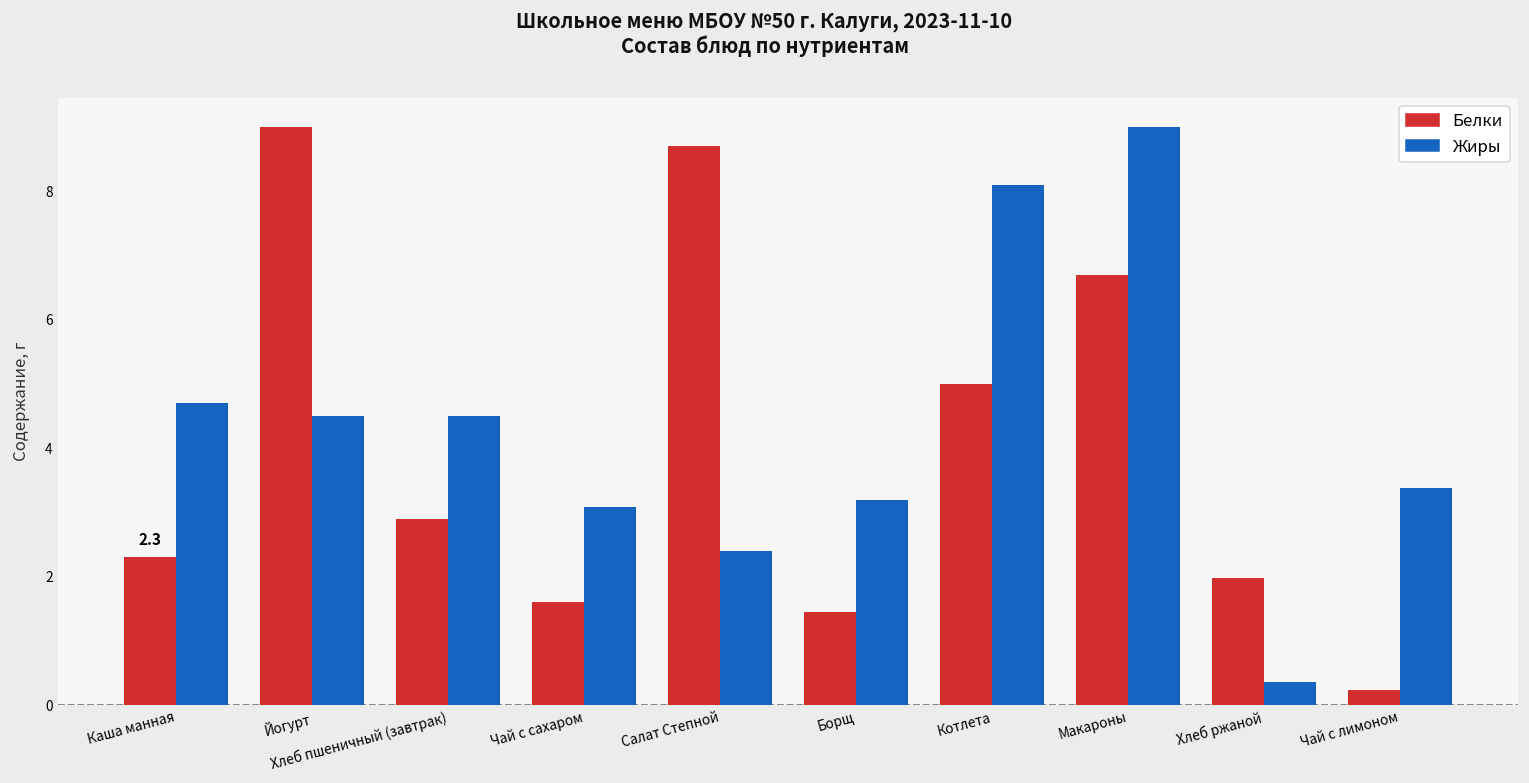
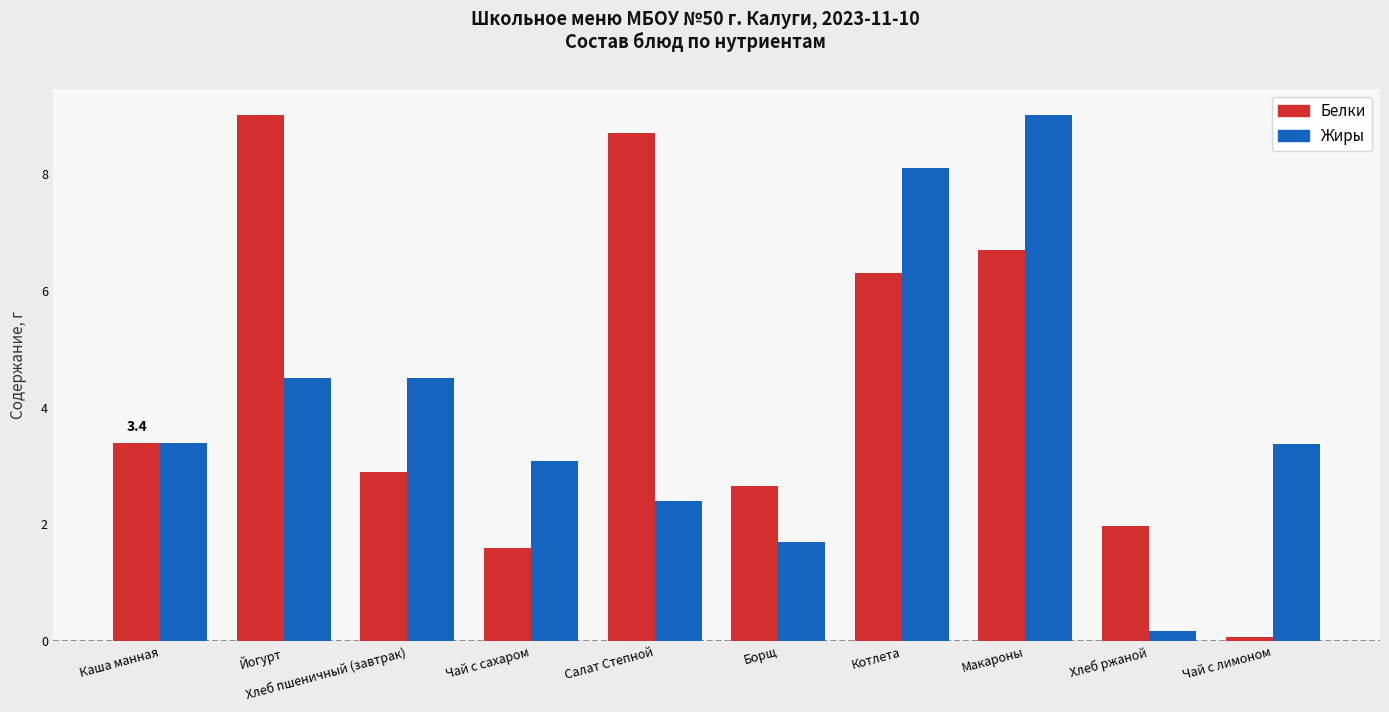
  {
    "Белки": {
-     "Каша манная": 2.3,
-     "Борщ": 1.5,
-     "Котлета": 5.0,
-     "Чай с лимоном": 0.2
+     "Каша манная": 3.4,
+     "Борщ": 2.7,
+     "Котлета": 6.3,
+     "Чай с лимоном": 0.1
    },
    "Жиры": {
-     "Каша манная": 4.7,
+     "Каша манная": 3.4,
      "Йогурт": 4.5,
      "Хлеб пшеничный (завтрак)": 4.5,
      "Чай с сахаром": 3.1,
      "Салат Степной": 2.4,
-     "Борщ": 3.2,
+     "Борщ": 1.7,
      "Котлета": 8.1,
      "Макароны": 9.0,
-     "Хлеб ржаной": 0.4,
+     "Хлеб ржаной": 0.2,
      "Чай с лимоном": 3.4
    }
  }
